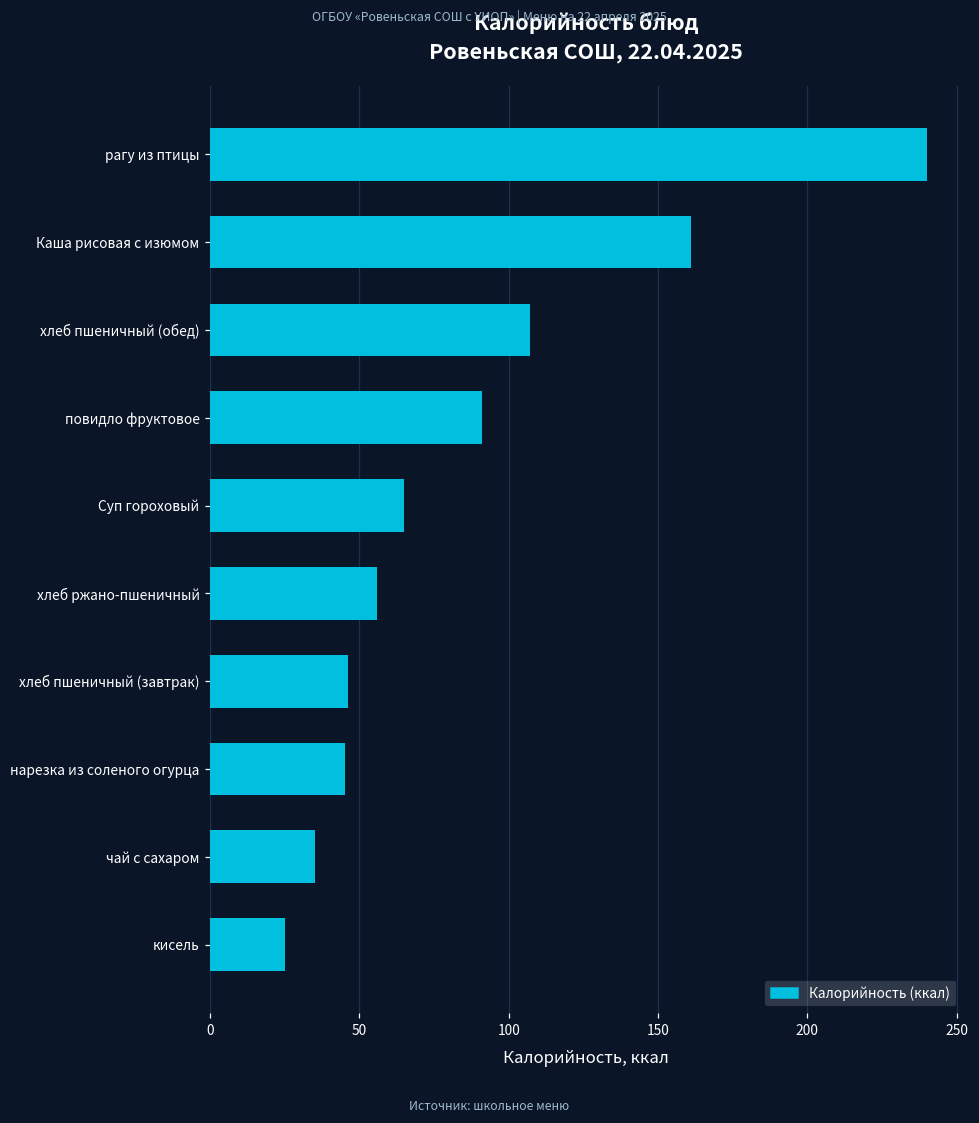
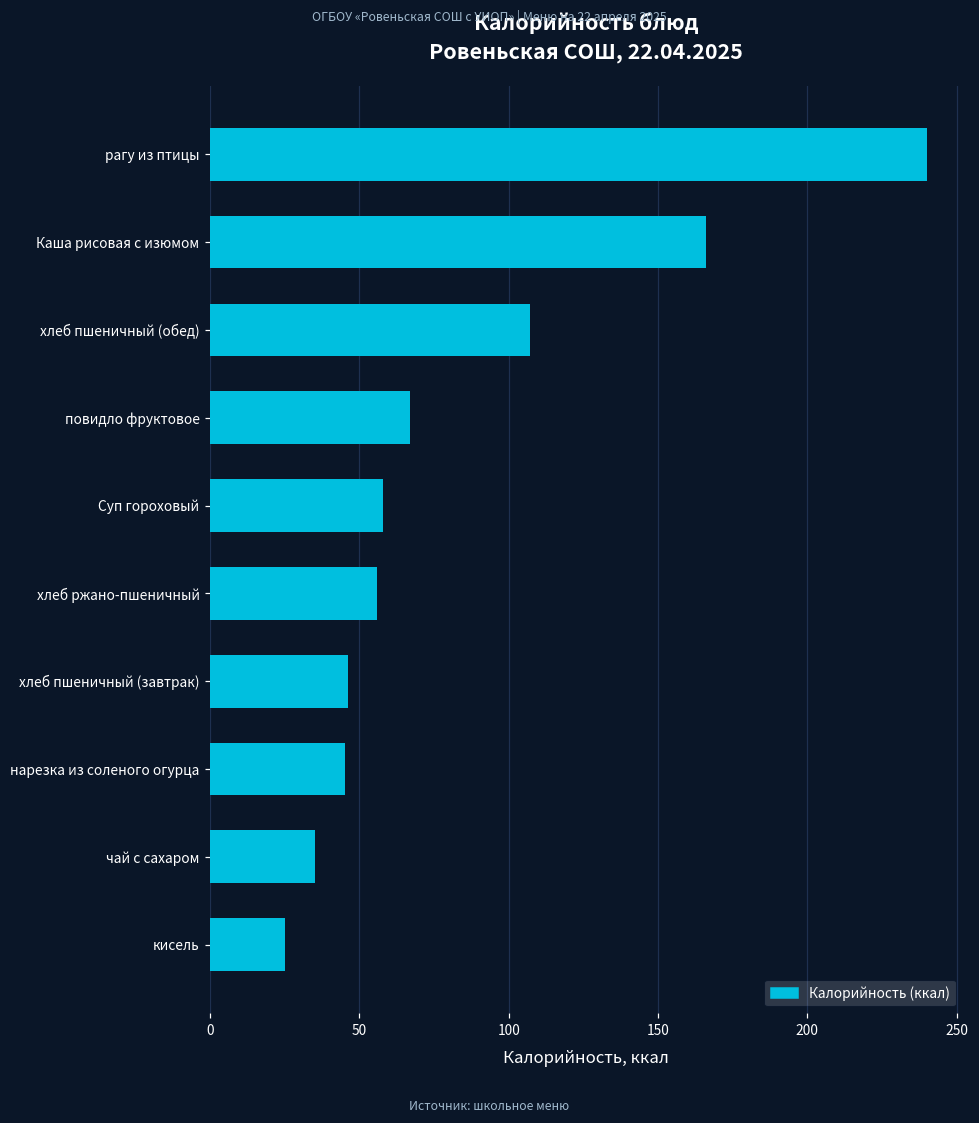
  {
    "рагу из птицы": 240,
-   "Каша рисовая с изюмом": 161,
+   "Каша рисовая с изюмом": 166,
    "хлеб пшеничный (обед)": 107,
-   "повидло фруктовое": 91,
-   "Суп гороховый": 65,
+   "повидло фруктовое": 67,
+   "Суп гороховый": 58,
    "хлеб ржано-пшеничный": 56,
    "хлеб пшеничный (завтрак)": 46,
    "нарезка из соленого огурца": 45,
    "чай с сахаром": 35,
    "кисель": 25
  }
